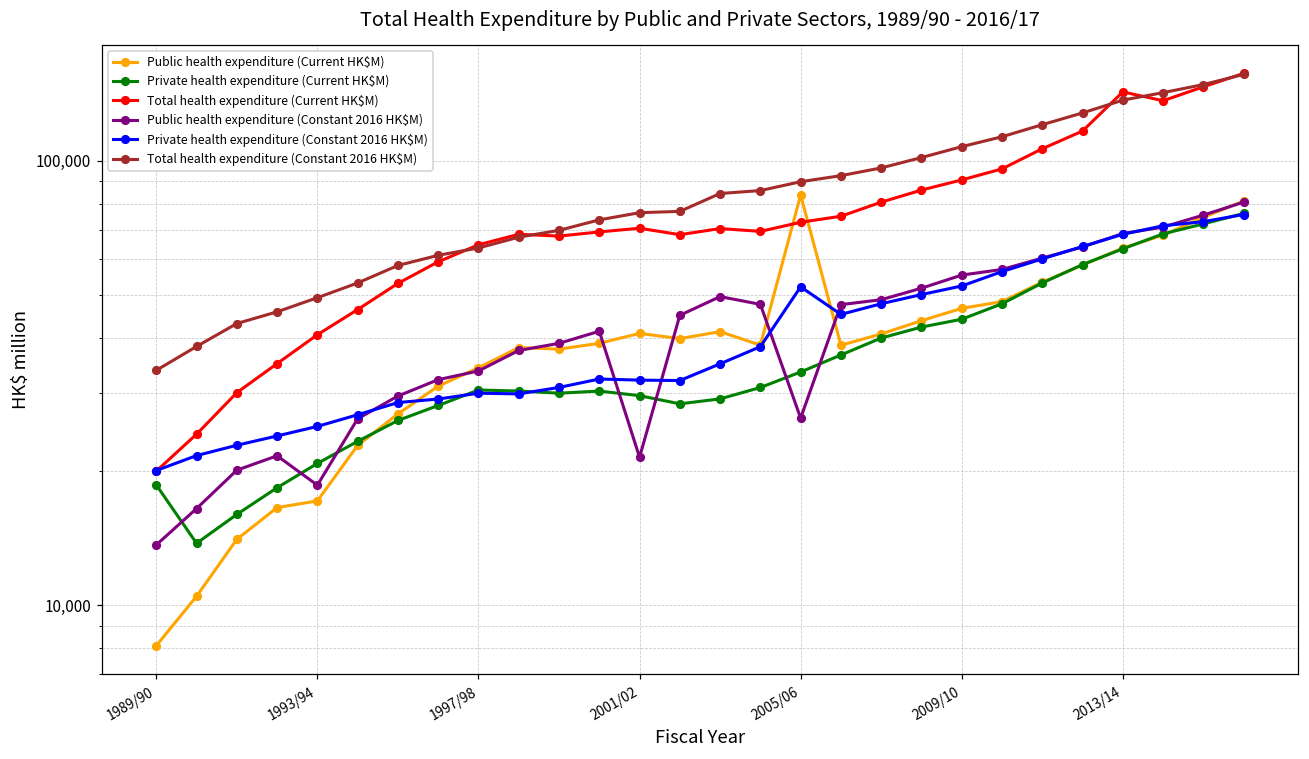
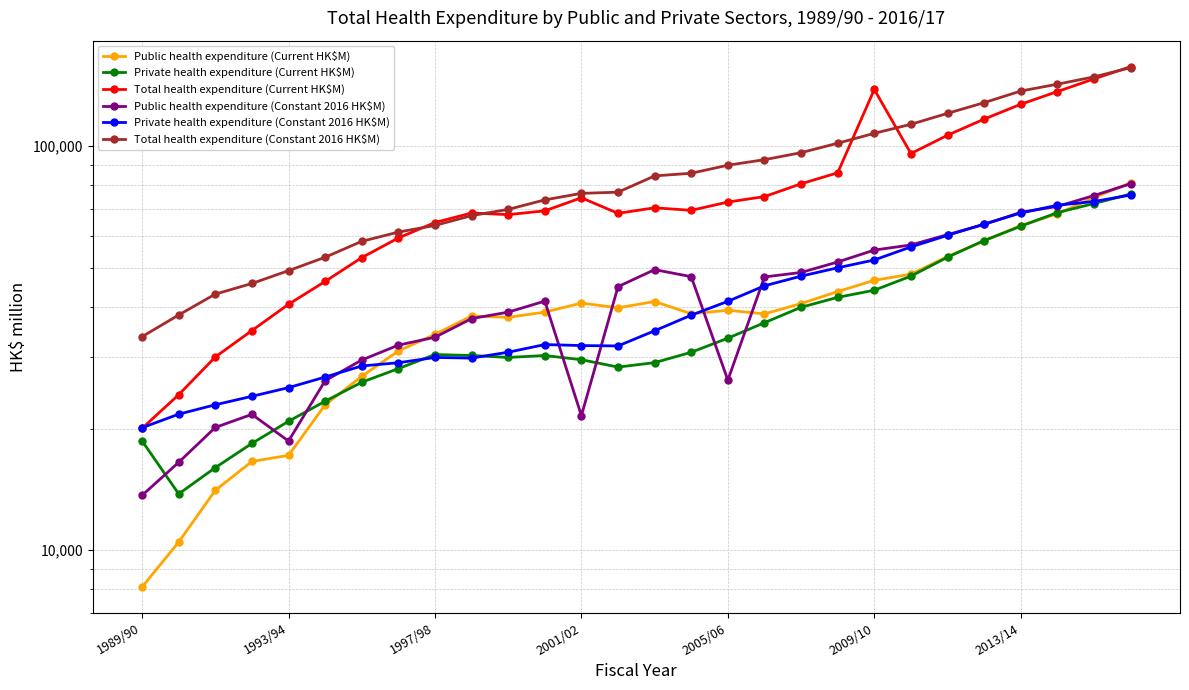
  {
    "Public health expenditure (Current HK$M)": {
      "1989/90": "8,100",
      "1993/94": "17,200",
      "1997/98": "34,000",
      "2001/02": "41,000",
-     "2005/06": "84,000",
+     "2005/06": "39,000",
      "2009/10": "47,000"
    },
    "Private health expenditure (Current HK$M)": {
      "1989/90": "19,000",
      "1993/94": "21,000",
      "1997/98": "30,000",
      "2001/02": "30,000",
      "2005/06": "33,000",
      "2009/10": "44,000"
    },
    "Total health expenditure (Current HK$M)": {
      "1993/94": "41,000",
      "1997/98": "65,000",
-     "2001/02": "70,000",
+     "2001/02": "74,000",
      "2005/06": "73,000",
-     "2009/10": "91,000",
-     "2013/14": "143,000"
+     "2009/10": "138,000",
+     "2013/14": "127,000"
    },
    "Public health expenditure (Constant 2016 HK$M)": {
      "1989/90": "13,700",
      "1993/94": "19,000",
      "1997/98": "34,000",
      "2001/02": "22,000",
      "2005/06": "26,000",
      "2009/10": "55,000"
    },
    "Private health expenditure (Constant 2016 HK$M)": {
      "1993/94": "25,000",
      "1997/98": "30,000",
      "2001/02": "32,000",
-     "2005/06": "52,000",
+     "2005/06": "41,000",
      "2009/10": "52,000"
    },
    "Total health expenditure (Constant 2016 HK$M)": {
      "1989/90": "34,000",
      "1993/94": "49,000",
      "1997/98": "64,000",
      "2001/02": "76,000",
      "2005/06": "90,000",
      "2009/10": "108,000",
      "2013/14": "137,000"
    }
  }
